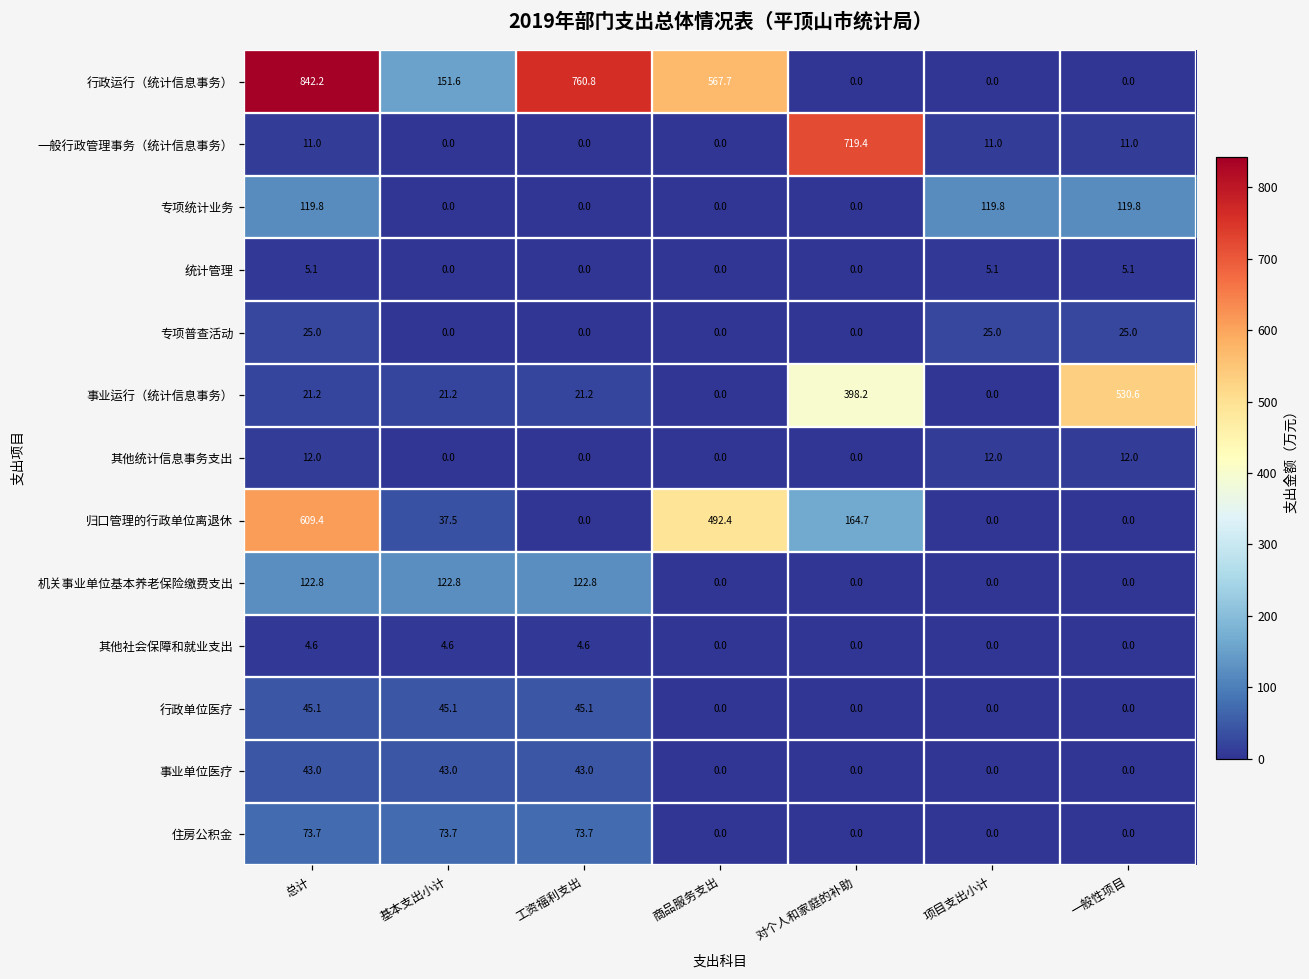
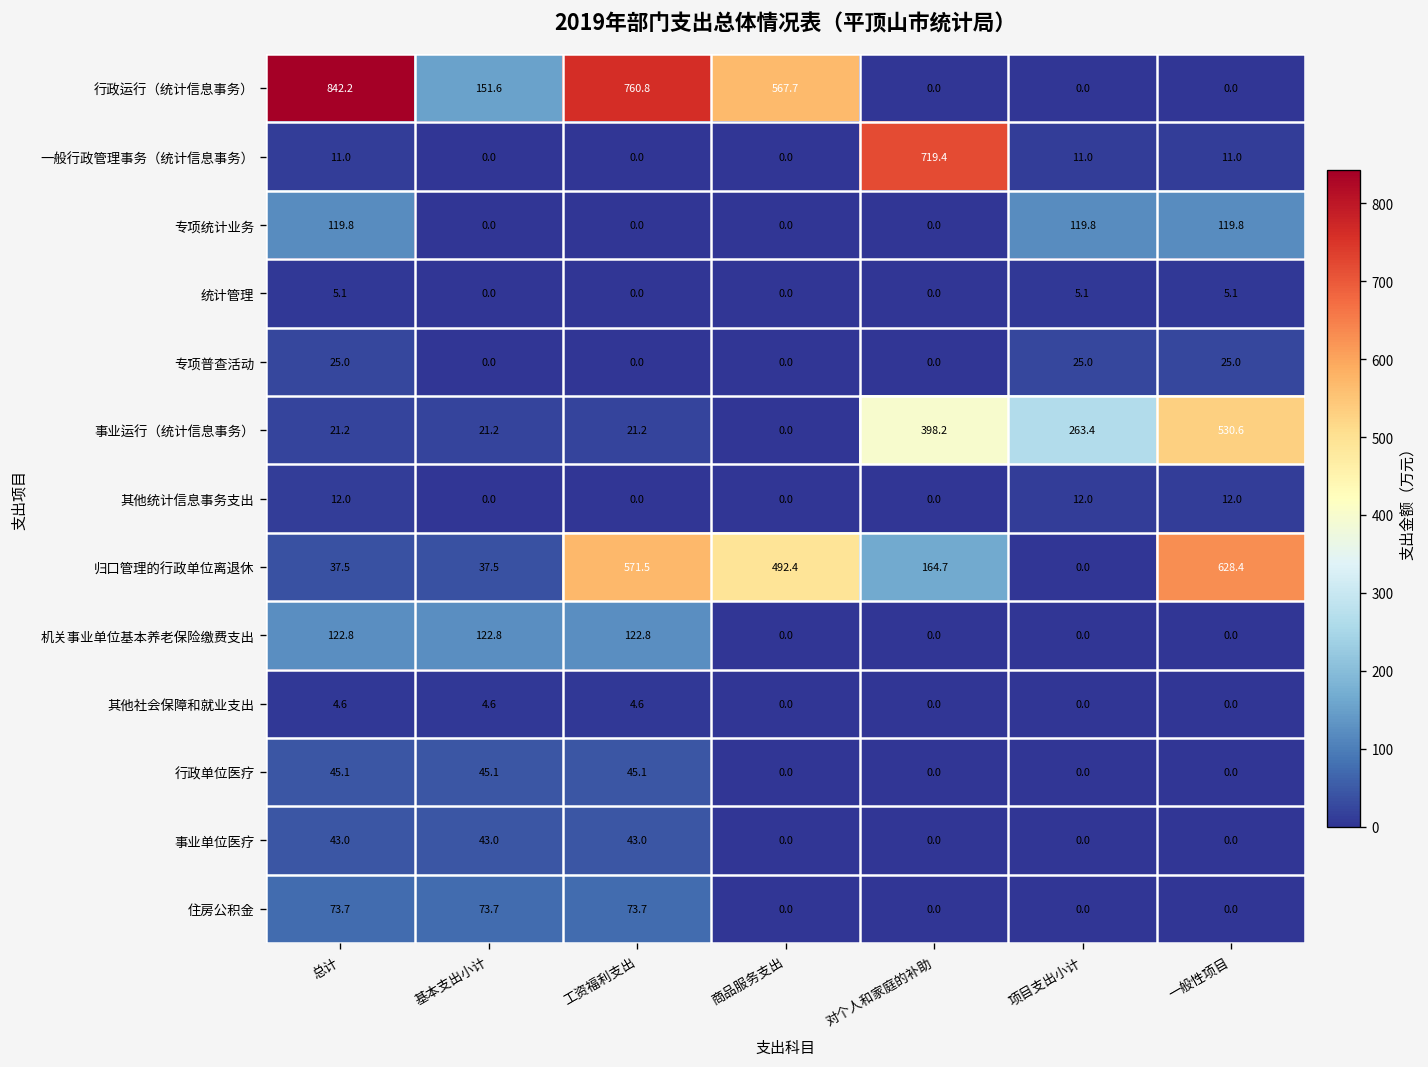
  {
    "行政运行（统计信息事务）": {
      "总计": 842.2,
      "基本支出小计": 151.6,
      "工资福利支出": 760.8,
      "商品服务支出": 567.7,
      "对个人和家庭的补助": 0.0,
      "项目支出小计": 0.0,
      "一般性项目": 0.0
    },
    "一般行政管理事务（统计信息事务）": {
      "总计": 11.0,
      "基本支出小计": 0.0,
      "工资福利支出": 0.0,
      "商品服务支出": 0.0,
      "对个人和家庭的补助": 719.4,
      "项目支出小计": 11.0,
      "一般性项目": 11.0
    },
    "专项统计业务": {
      "总计": 119.8,
      "基本支出小计": 0.0,
      "工资福利支出": 0.0,
      "商品服务支出": 0.0,
      "对个人和家庭的补助": 0.0,
      "项目支出小计": 119.8,
      "一般性项目": 119.8
    },
    "统计管理": {
      "总计": 5.1,
      "基本支出小计": 0.0,
      "工资福利支出": 0.0,
      "商品服务支出": 0.0,
      "对个人和家庭的补助": 0.0,
      "项目支出小计": 5.1,
      "一般性项目": 5.1
    },
    "专项普查活动": {
      "总计": 25.0,
      "基本支出小计": 0.0,
      "工资福利支出": 0.0,
      "商品服务支出": 0.0,
      "对个人和家庭的补助": 0.0,
      "项目支出小计": 25.0,
      "一般性项目": 25.0
    },
    "事业运行（统计信息事务）": {
      "总计": 21.2,
      "基本支出小计": 21.2,
      "工资福利支出": 21.2,
      "商品服务支出": 0.0,
      "对个人和家庭的补助": 398.2,
-     "项目支出小计": 0.0,
+     "项目支出小计": 263.4,
      "一般性项目": 530.6
    },
    "其他统计信息事务支出": {
      "总计": 12.0,
      "基本支出小计": 0.0,
      "工资福利支出": 0.0,
      "商品服务支出": 0.0,
      "对个人和家庭的补助": 0.0,
      "项目支出小计": 12.0,
      "一般性项目": 12.0
    },
    "归口管理的行政单位离退休": {
-     "总计": 609.4,
+     "总计": 37.5,
      "基本支出小计": 37.5,
-     "工资福利支出": 0.0,
+     "工资福利支出": 571.5,
      "商品服务支出": 492.4,
      "对个人和家庭的补助": 164.7,
      "项目支出小计": 0.0,
-     "一般性项目": 0.0
+     "一般性项目": 628.4
    },
    "机关事业单位基本养老保险缴费支出": {
      "总计": 122.8,
      "基本支出小计": 122.8,
      "工资福利支出": 122.8,
      "商品服务支出": 0.0,
      "对个人和家庭的补助": 0.0,
      "项目支出小计": 0.0,
      "一般性项目": 0.0
    },
    "其他社会保障和就业支出": {
      "总计": 4.6,
      "基本支出小计": 4.6,
      "工资福利支出": 4.6,
      "商品服务支出": 0.0,
      "对个人和家庭的补助": 0.0,
      "项目支出小计": 0.0,
      "一般性项目": 0.0
    },
    "行政单位医疗": {
      "总计": 45.1,
      "基本支出小计": 45.1,
      "工资福利支出": 45.1,
      "商品服务支出": 0.0,
      "对个人和家庭的补助": 0.0,
      "项目支出小计": 0.0,
      "一般性项目": 0.0
    },
    "事业单位医疗": {
      "总计": 43.0,
      "基本支出小计": 43.0,
      "工资福利支出": 43.0,
      "商品服务支出": 0.0,
      "对个人和家庭的补助": 0.0,
      "项目支出小计": 0.0,
      "一般性项目": 0.0
    },
    "住房公积金": {
      "总计": 73.7,
      "基本支出小计": 73.7,
      "工资福利支出": 73.7,
      "商品服务支出": 0.0,
      "对个人和家庭的补助": 0.0,
      "项目支出小计": 0.0,
      "一般性项目": 0.0
    }
  }
